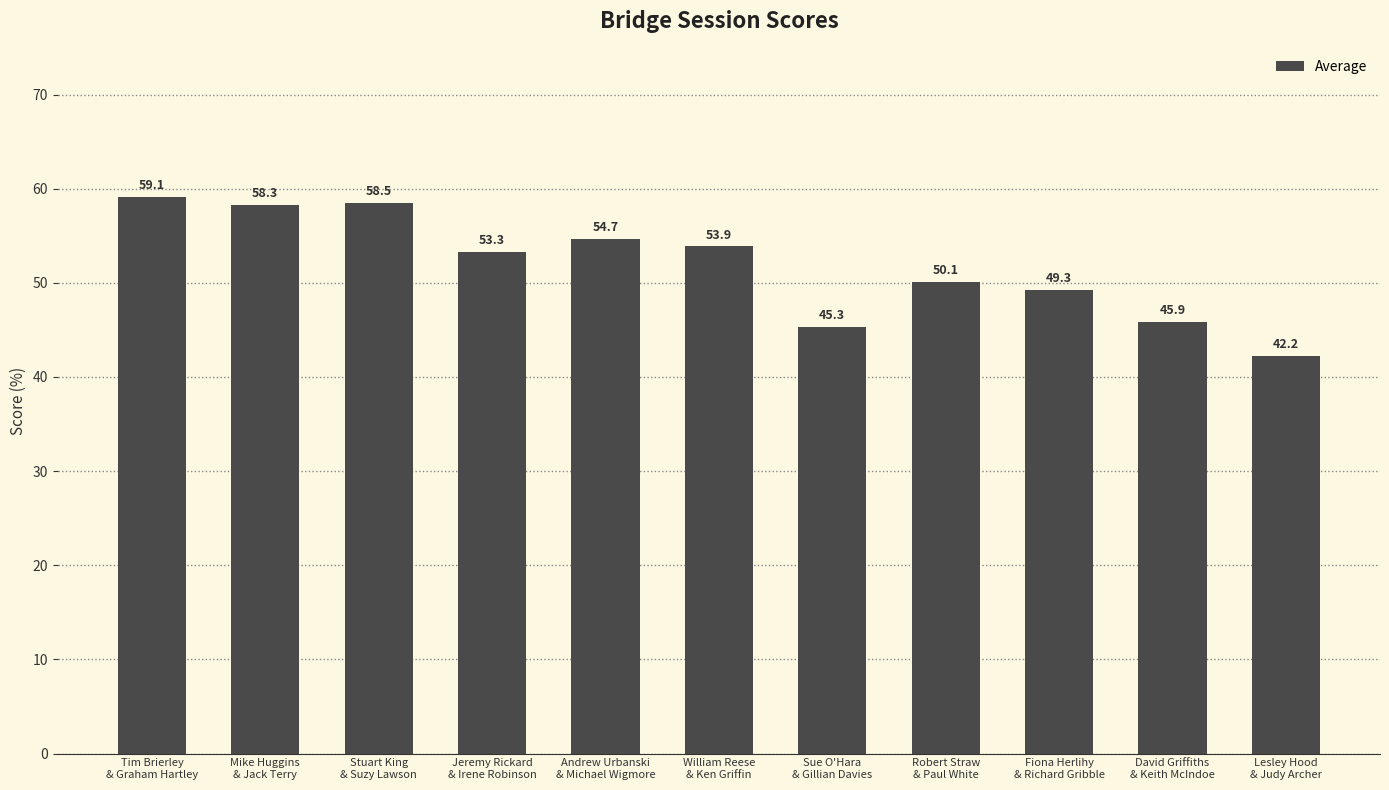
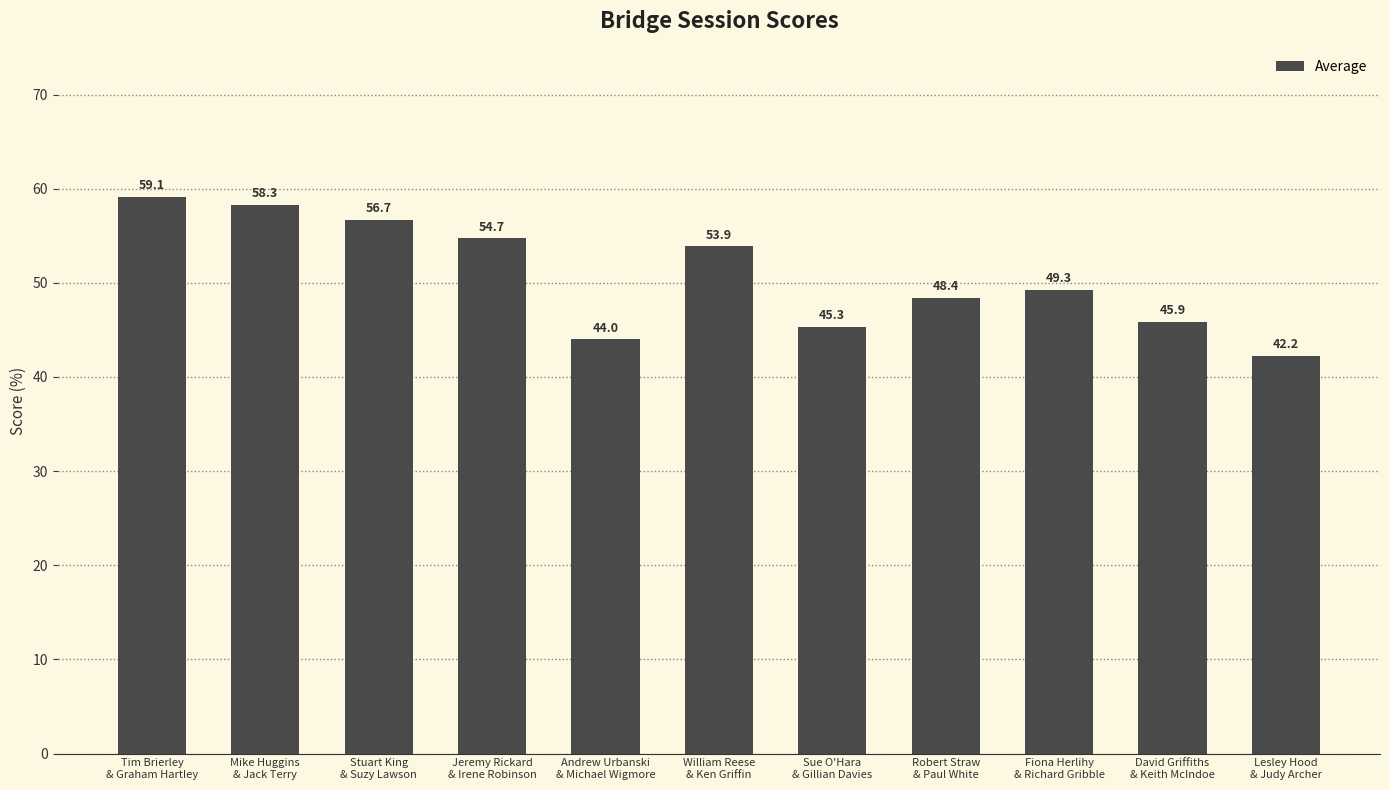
  {
    "Tim Brierley & Graham Hartley": 59.1,
    "Mike Huggins & Jack Terry": 58.3,
-   "Stuart King & Suzy Lawson": 58.5,
-   "Jeremy Rickard & Irene Robinson": 53.3,
-   "Andrew Urbanski & Michael Wigmore": 54.7,
+   "Stuart King & Suzy Lawson": 56.7,
+   "Jeremy Rickard & Irene Robinson": 54.7,
+   "Andrew Urbanski & Michael Wigmore": 44.0,
    "William Reese & Ken Griffin": 53.9,
    "Sue O'Hara & Gillian Davies": 45.3,
-   "Robert Straw & Paul White": 50.1,
+   "Robert Straw & Paul White": 48.4,
    "Fiona Herlihy & Richard Gribble": 49.3,
    "David Griffiths & Keith McIndoe": 45.9,
    "Lesley Hood & Judy Archer": 42.2
  }
